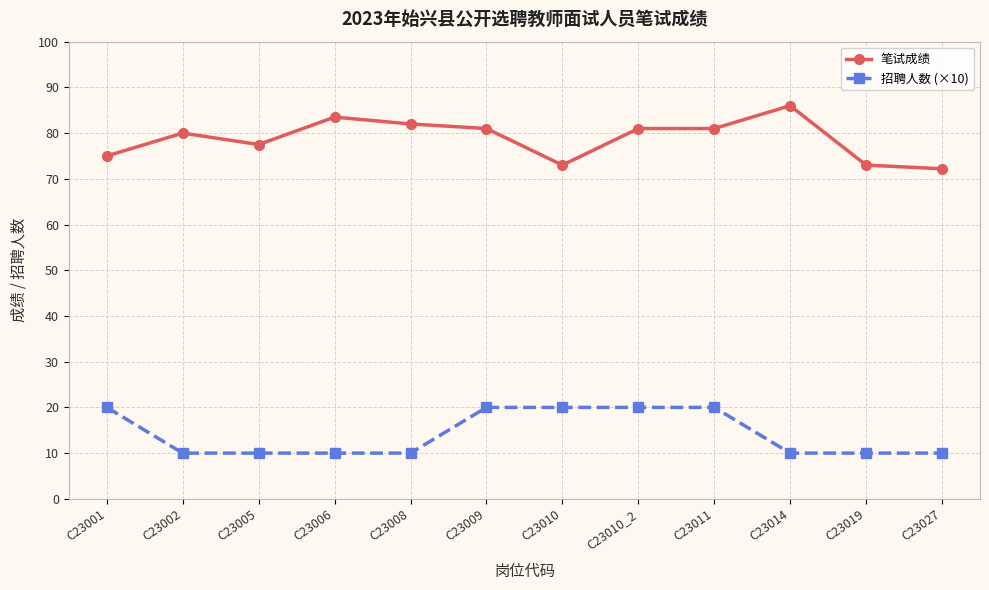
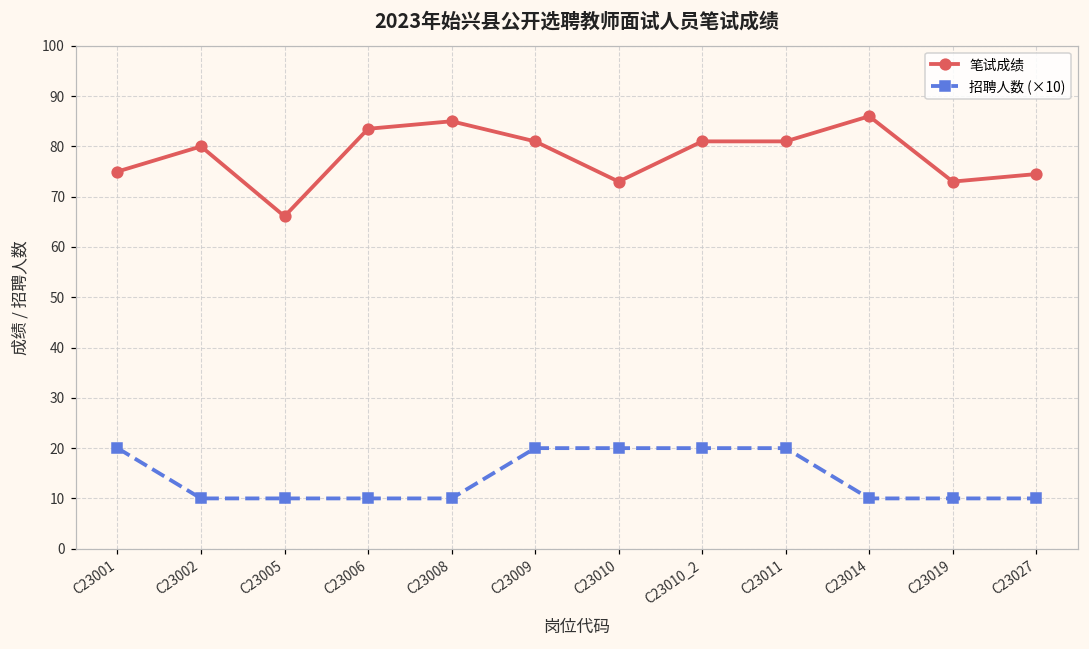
  {
    "笔试成绩": {
      "C23001": 75,
      "C23002": 80,
-     "C23005": 78,
+     "C23005": 66,
      "C23006": 84,
-     "C23008": 82,
+     "C23008": 85,
      "C23009": 81,
      "C23010": 73,
      "C23010_2": 81,
      "C23011": 81,
      "C23014": 86,
      "C23019": 73,
-     "C23027": 72
+     "C23027": 75
    },
    "招聘人数 (×10)": {
      "C23001": 20,
      "C23002": 10,
      "C23005": 10,
      "C23006": 10,
      "C23008": 10,
      "C23009": 20,
      "C23010": 20,
      "C23010_2": 20,
      "C23011": 20,
      "C23014": 10,
      "C23019": 10,
      "C23027": 10
    }
  }
